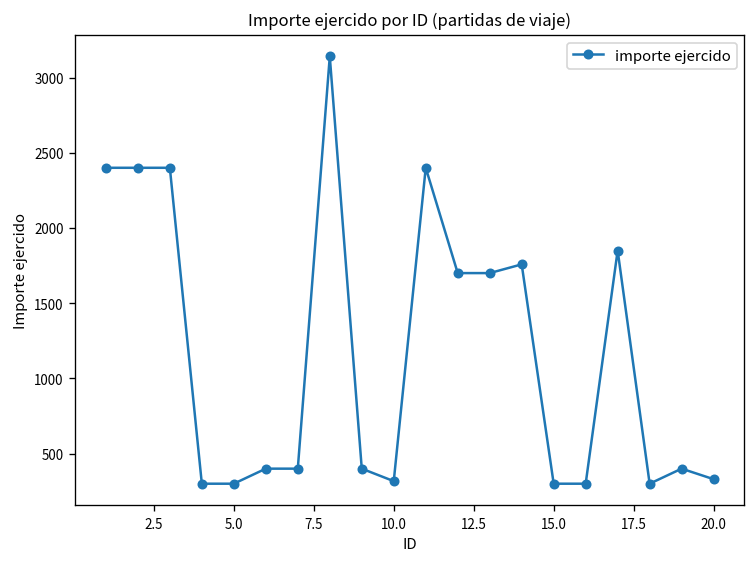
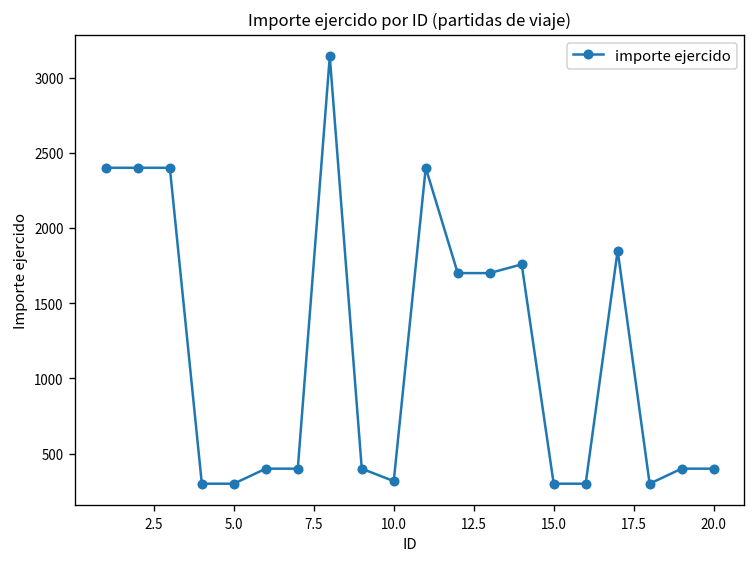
  {
    "5.0": 300,
    "10.0": 320,
    "15.0": 300,
-   "20.0": 330
+   "20.0": 400
  }
